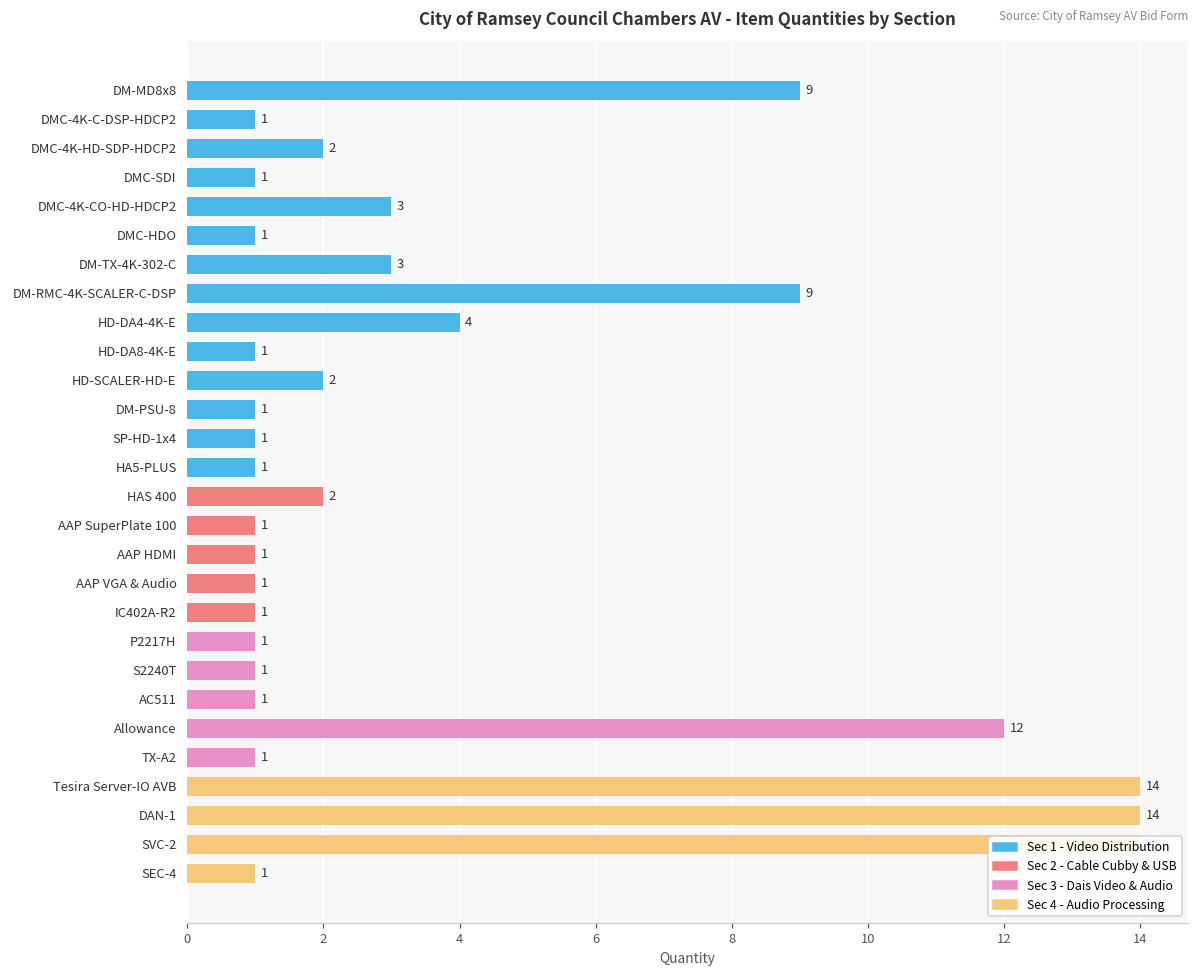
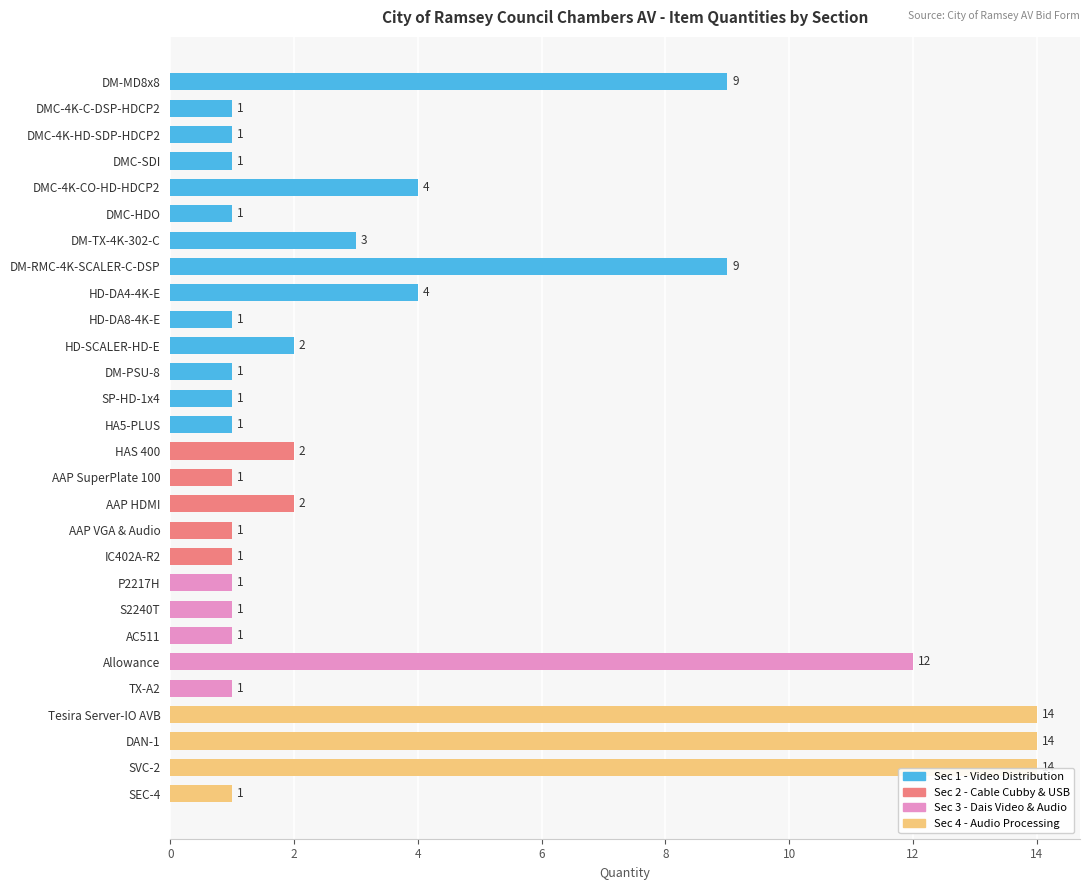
  {
    "DM-MD8x8": 9,
    "DMC-4K-C-DSP-HDCP2": 1,
-   "DMC-4K-HD-SDP-HDCP2": 2,
+   "DMC-4K-HD-SDP-HDCP2": 1,
    "DMC-SDI": 1,
-   "DMC-4K-CO-HD-HDCP2": 3,
+   "DMC-4K-CO-HD-HDCP2": 4,
    "DMC-HDO": 1,
    "DM-TX-4K-302-C": 3,
    "DM-RMC-4K-SCALER-C-DSP": 9,
    "HD-DA4-4K-E": 4,
    "HD-DA8-4K-E": 1,
    "HD-SCALER-HD-E": 2,
    "DM-PSU-8": 1,
    "SP-HD-1x4": 1,
    "HA5-PLUS": 1,
    "HAS 400": 2,
    "AAP SuperPlate 100": 1,
-   "AAP HDMI": 1,
+   "AAP HDMI": 2,
    "AAP VGA & Audio": 1,
    "IC402A-R2": 1,
    "P2217H": 1,
    "S2240T": 1,
    "AC511": 1,
    "Allowance": 12,
    "TX-A2": 1,
    "Tesira Server-IO AVB": 14,
    "DAN-1": 14,
    "SEC-4": 1
  }
